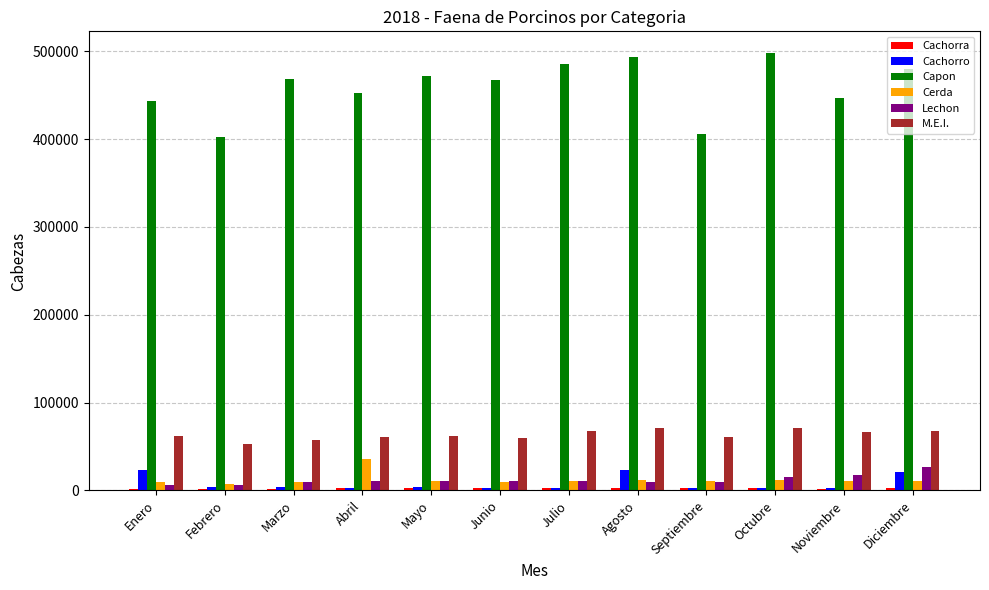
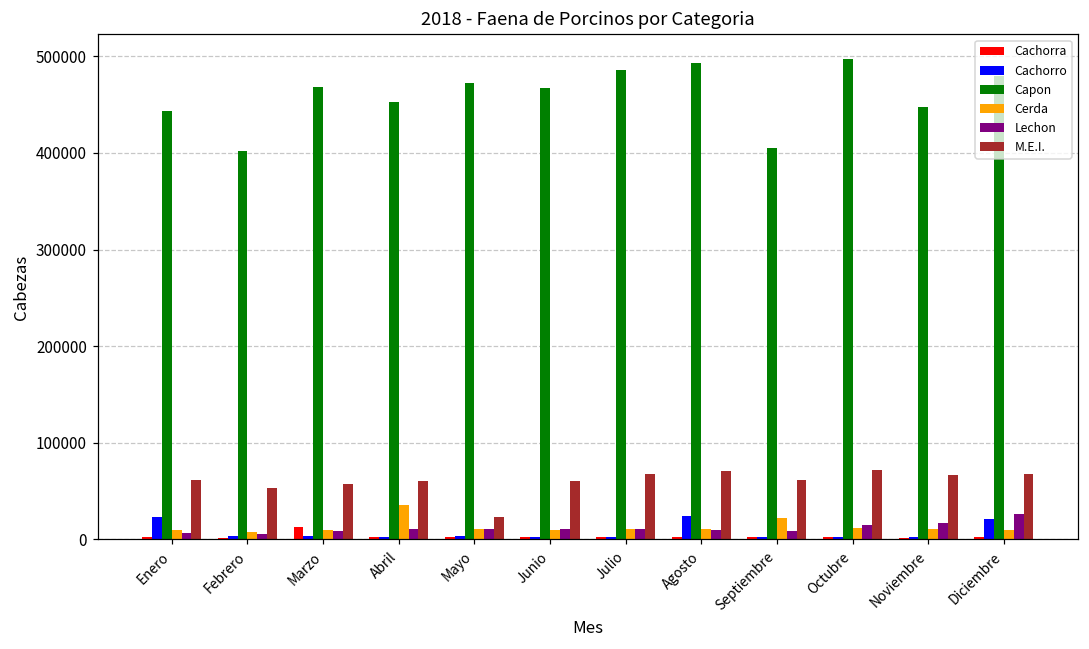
  {
    "Cachorra": {
-     "Marzo": 0,
+     "Marzo": 10000,
      "Julio": 0
    },
    "Cachorro": {
      "Enero": 20000,
      "Febrero": 0,
      "Marzo": 0,
      "Abril": 0,
      "Mayo": 0,
      "Agosto": 20000,
      "Diciembre": 20000
    },
    "Capon": {
      "Enero": 440000,
      "Febrero": 400000,
      "Marzo": 470000,
      "Abril": 450000,
      "Mayo": 470000,
      "Junio": 470000,
      "Julio": 490000,
      "Agosto": 490000,
      "Septiembre": 410000,
      "Octubre": 500000,
      "Noviembre": 450000
    },
    "Cerda": {
      "Enero": 10000,
      "Febrero": 10000,
      "Marzo": 10000,
      "Abril": 40000,
      "Mayo": 10000,
      "Junio": 10000,
      "Julio": 10000,
      "Agosto": 10000,
-     "Septiembre": 10000,
+     "Septiembre": 20000,
      "Octubre": 10000,
      "Noviembre": 10000,
      "Diciembre": 10000
    },
    "Lechon": {
      "Enero": 10000,
      "Febrero": 10000,
      "Marzo": 10000,
      "Abril": 10000,
      "Mayo": 10000,
      "Junio": 10000,
      "Julio": 10000,
      "Agosto": 10000,
      "Septiembre": 10000,
      "Octubre": 10000,
      "Noviembre": 20000,
      "Diciembre": 30000
    },
    "M.E.I.": {
      "Enero": 60000,
      "Febrero": 50000,
      "Marzo": 60000,
      "Abril": 60000,
-     "Mayo": 60000,
+     "Mayo": 20000,
      "Junio": 60000,
      "Julio": 70000,
      "Agosto": 70000,
      "Septiembre": 60000,
      "Octubre": 70000,
      "Noviembre": 70000,
      "Diciembre": 70000
    }
  }
